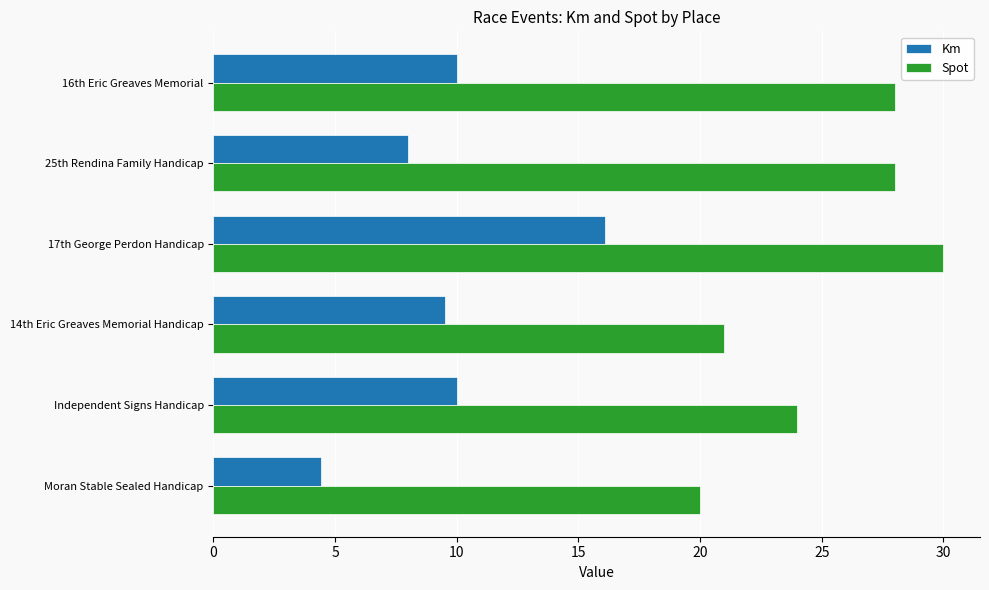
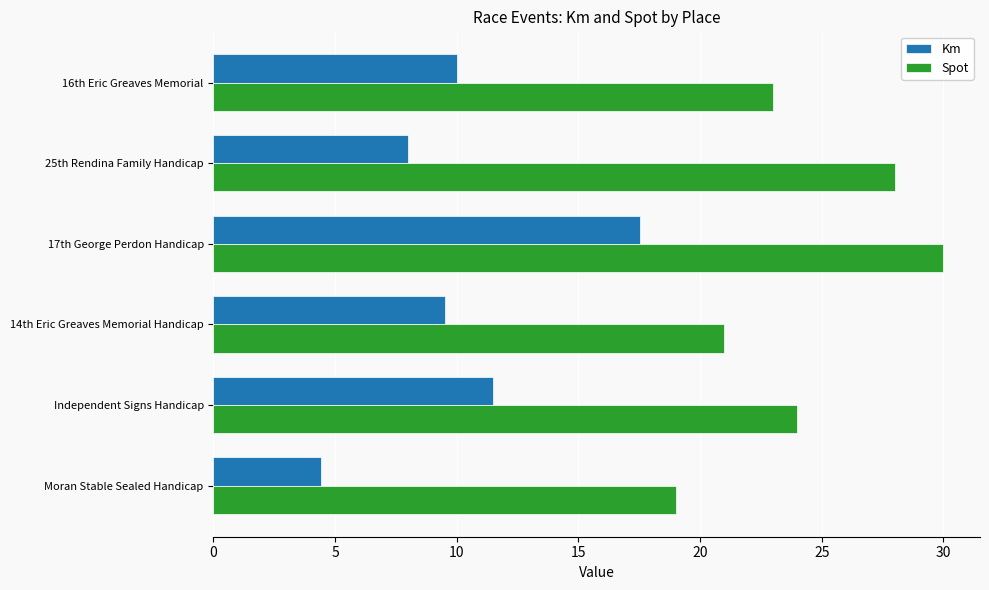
  {
    "Km": {
      "16th Eric Greaves Memorial": 10.0,
      "25th Rendina Family Handicap": 8.0,
-     "17th George Perdon Handicap": 16.1,
+     "17th George Perdon Handicap": 17.5,
      "14th Eric Greaves Memorial Handicap": 9.5,
-     "Independent Signs Handicap": 10.0,
+     "Independent Signs Handicap": 11.5,
      "Moran Stable Sealed Handicap": 4.4
    },
    "Spot": {
-     "16th Eric Greaves Memorial": 28,
+     "16th Eric Greaves Memorial": 23,
      "25th Rendina Family Handicap": 28,
      "17th George Perdon Handicap": 30,
      "14th Eric Greaves Memorial Handicap": 21,
      "Independent Signs Handicap": 24,
-     "Moran Stable Sealed Handicap": 20
+     "Moran Stable Sealed Handicap": 19
    }
  }
